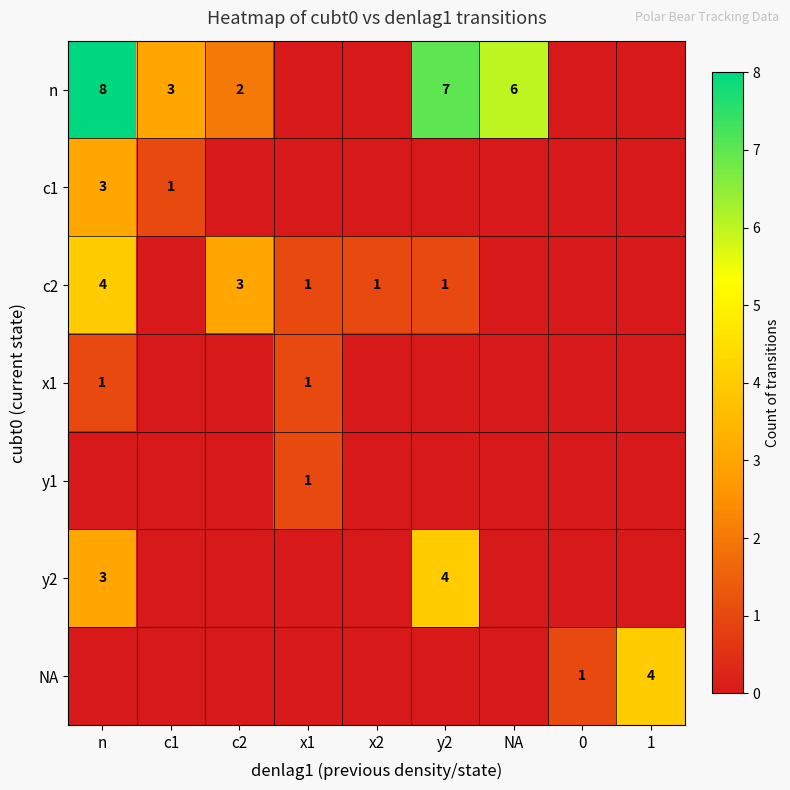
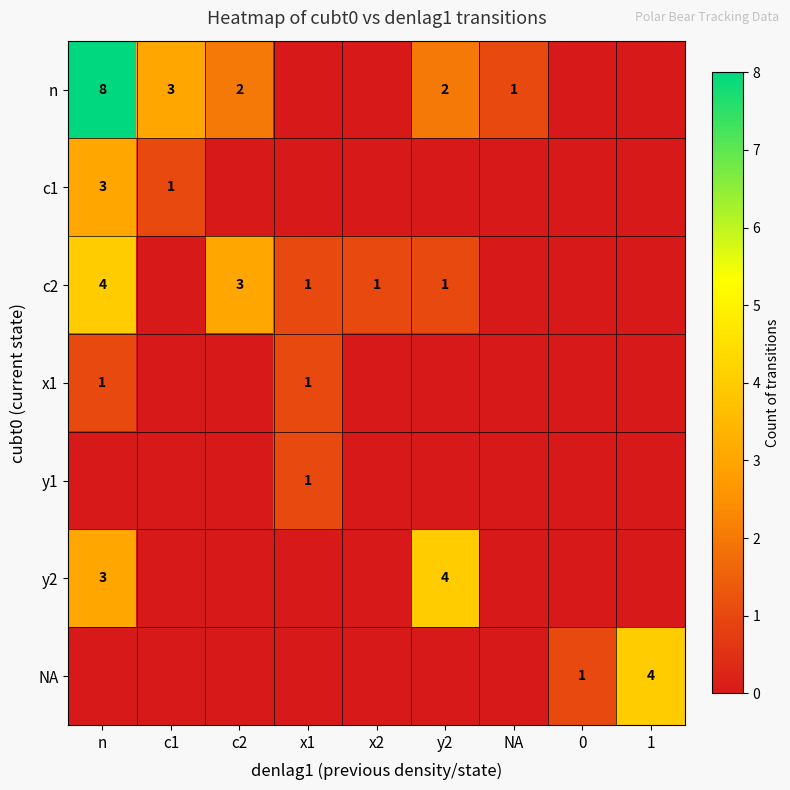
  {
    "n": {
      "n": 8,
      "c1": 3,
      "c2": 2,
-     "y2": 7,
-     "NA": 6
+     "y2": 2,
+     "NA": 1
    },
    "c1": {
      "n": 3,
      "c1": 1
    },
    "c2": {
      "n": 4,
      "c2": 3,
      "x1": 1,
      "x2": 1,
      "y2": 1
    },
    "x1": {
      "n": 1,
      "x1": 1
    },
    "y1": {
      "x1": 1
    },
    "y2": {
      "n": 3,
      "y2": 4
    },
    "NA": {
      "0": 1,
      "1": 4
    }
  }
